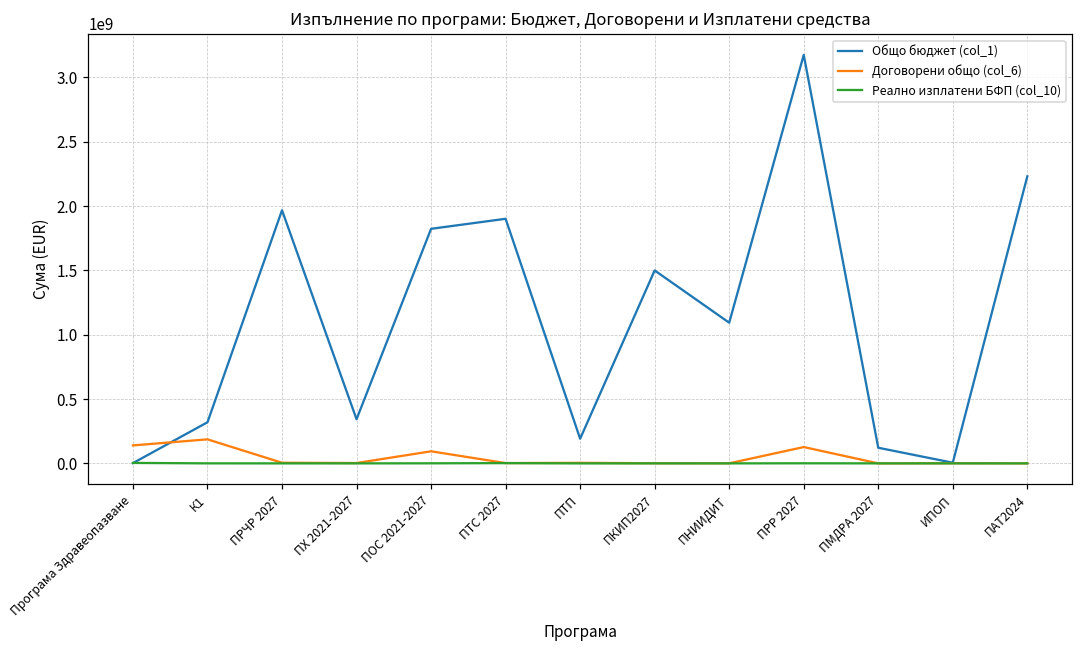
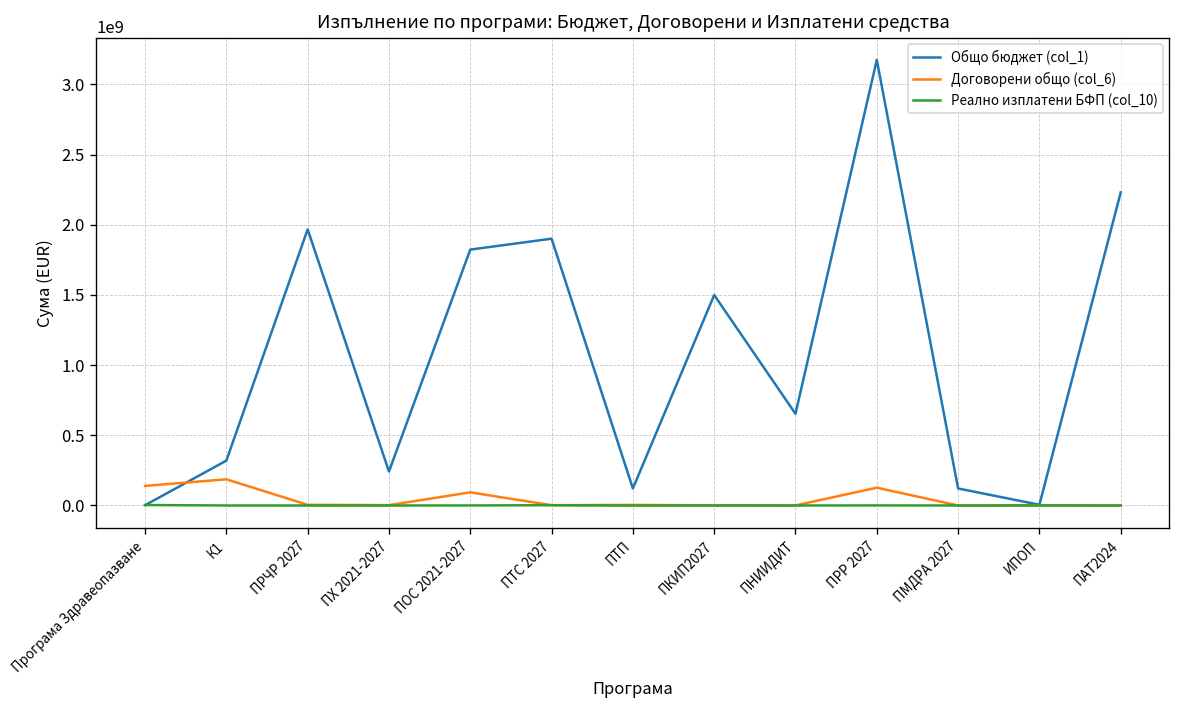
  {
    "Общо бюджет (col_1)": {
      "К1": 320000000,
      "ПРЧР 2027": 1970000000,
-     "ПХ 2021-2027": 340000000,
+     "ПХ 2021-2027": 240000000,
      "ПОС 2021-2027": 1820000000,
      "ПТС 2027": 1900000000,
-     "ПТП": 190000000,
+     "ПТП": 120000000,
      "ПКИП2027": 1500000000,
-     "ПНИИДИТ": 1090000000,
+     "ПНИИДИТ": 650000000,
      "ПРР 2027": 3180000000,
      "ПМДРА 2027": 120000000,
      "ПАТ2024": 2230000000
    },
    "Договорени общо (col_6)": {
      "Програма Здравеопазване": 140000000,
      "К1": 190000000,
      "ПОС 2021-2027": 90000000,
      "ПРР 2027": 130000000
    },
    "Реално изплатени БФП (col_10)": {
      "К1": 0,
      "ПОС 2021-2027": 0,
      "ПРР 2027": 0
    }
  }
